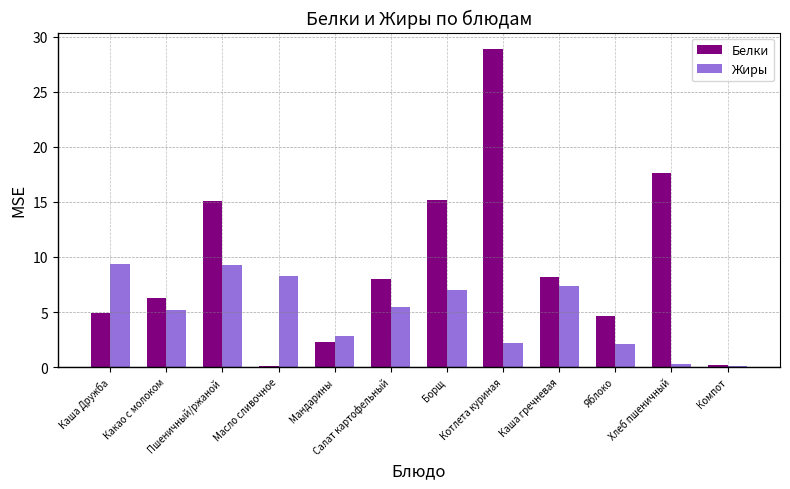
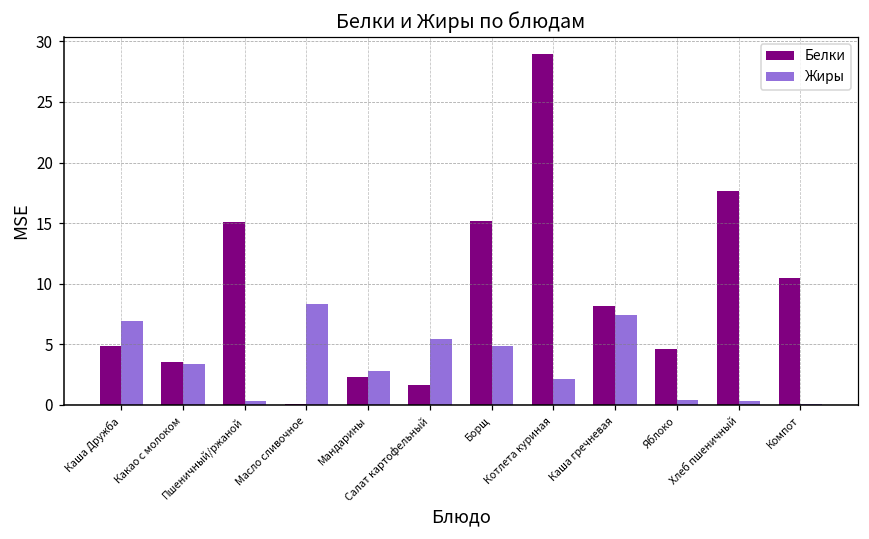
  {
    "Белки": {
      "Каша Дружба": 4.9,
-     "Какао с молоком": 6.3,
+     "Какао с молоком": 3.5,
      "Пшеничный/ржаной": 15.1,
      "Мандарины": 2.3,
-     "Салат картофельный": 8.0,
+     "Салат картофельный": 1.7,
      "Борщ": 15.2,
      "Котлета куриная": 28.9,
      "Каша гречневая": 8.2,
      "Яблоко": 4.6,
      "Хлеб пшеничный": 17.6,
-     "Компот": 0.2
+     "Компот": 10.5
    },
    "Жиры": {
-     "Каша Дружба": 9.4,
-     "Какао с молоком": 5.2,
-     "Пшеничный/ржаной": 9.3,
+     "Каша Дружба": 6.9,
+     "Какао с молоком": 3.4,
+     "Пшеничный/ржаной": 0.3,
      "Масло сливочное": 8.3,
      "Мандарины": 2.8,
      "Салат картофельный": 5.5,
-     "Борщ": 7.0,
+     "Борщ": 4.9,
      "Котлета куриная": 2.1,
      "Каша гречневая": 7.4,
-     "Яблоко": 2.1,
+     "Яблоко": 0.4,
      "Хлеб пшеничный": 0.3
    }
  }
